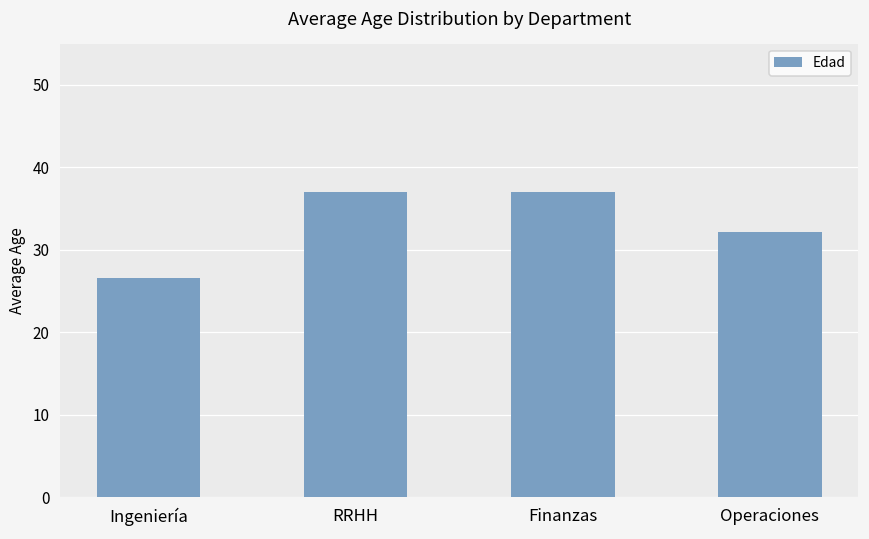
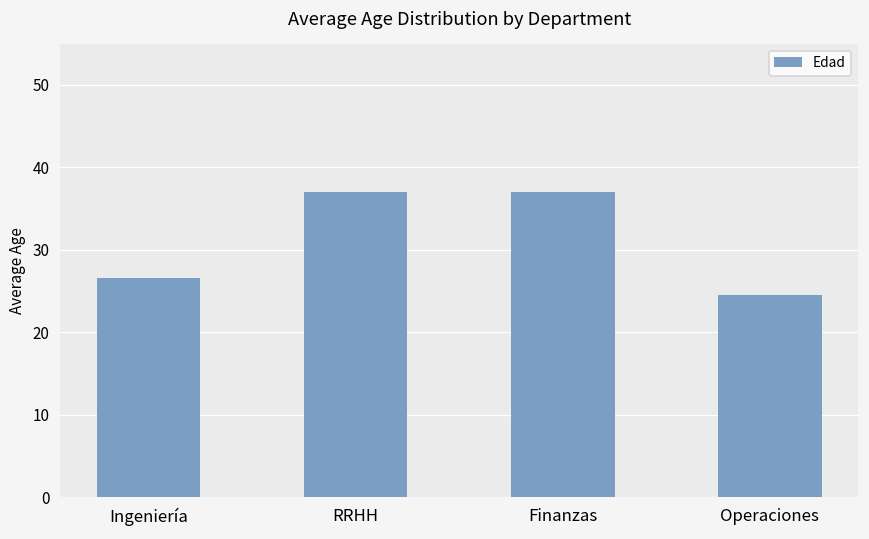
  {
    "Ingeniería": 27,
    "RRHH": 37,
    "Finanzas": 37,
-   "Operaciones": 32
+   "Operaciones": 25
  }
